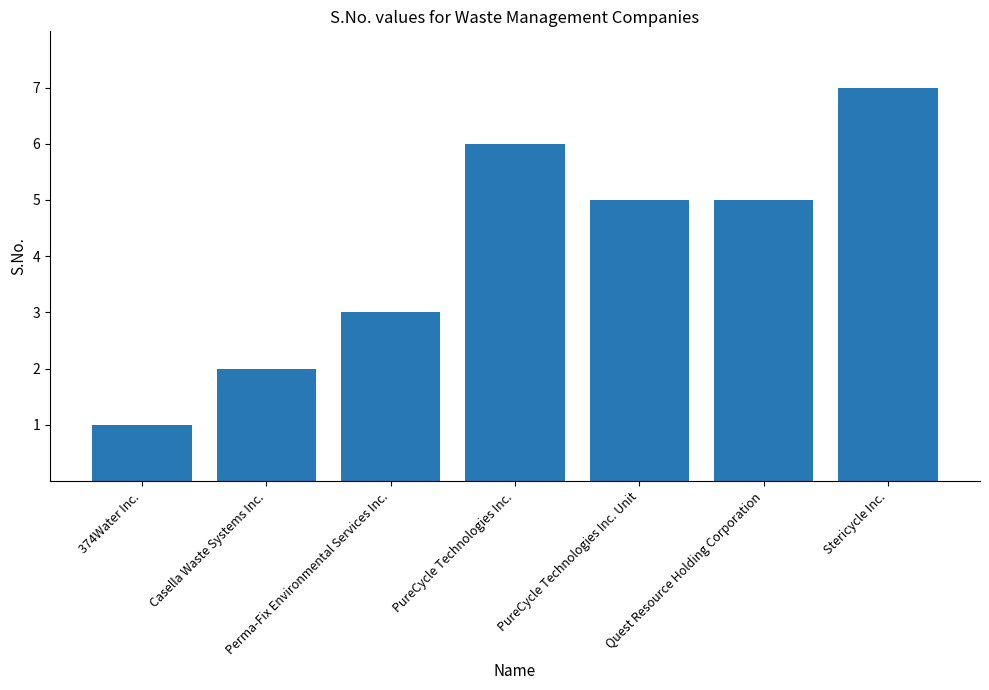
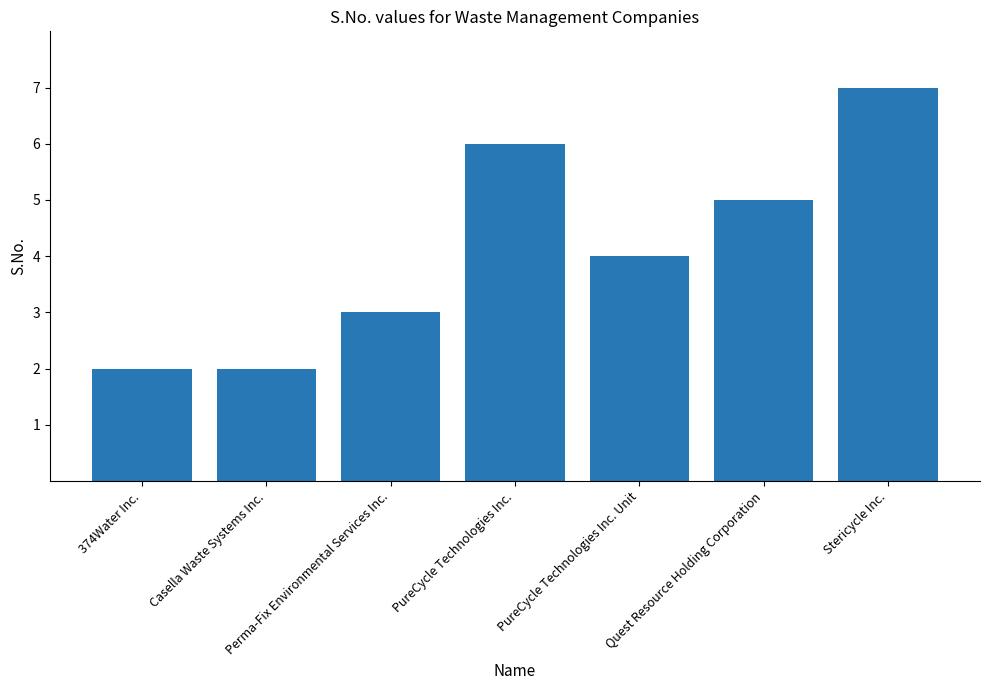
  {
-   "374Water Inc.": 1,
+   "374Water Inc.": 2,
    "Casella Waste Systems Inc.": 2,
    "Perma-Fix Environmental Services Inc.": 3,
    "PureCycle Technologies Inc.": 6,
-   "PureCycle Technologies Inc. Unit": 5,
+   "PureCycle Technologies Inc. Unit": 4,
    "Quest Resource Holding Corporation": 5,
    "Stericycle Inc.": 7
  }
